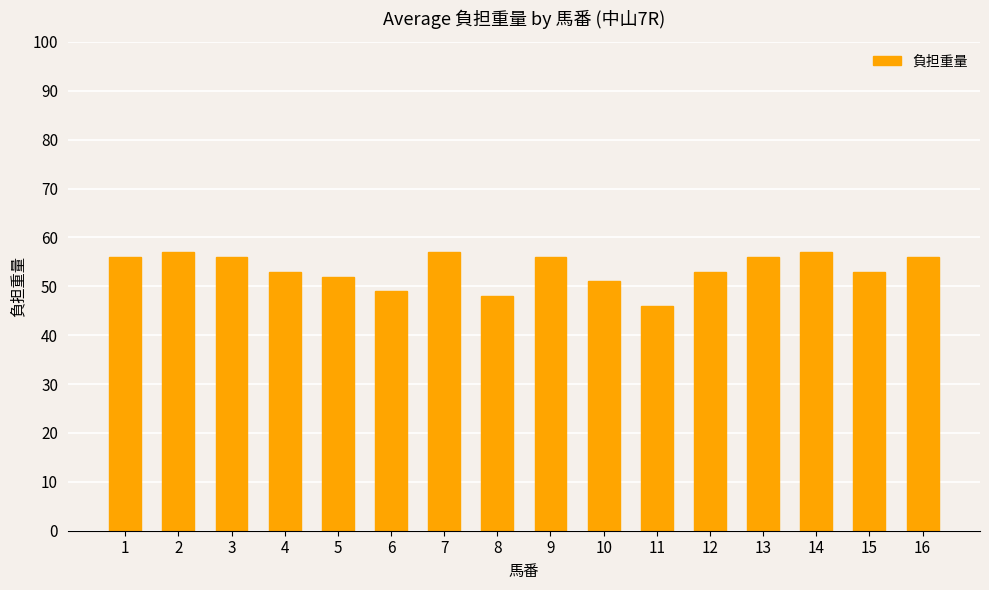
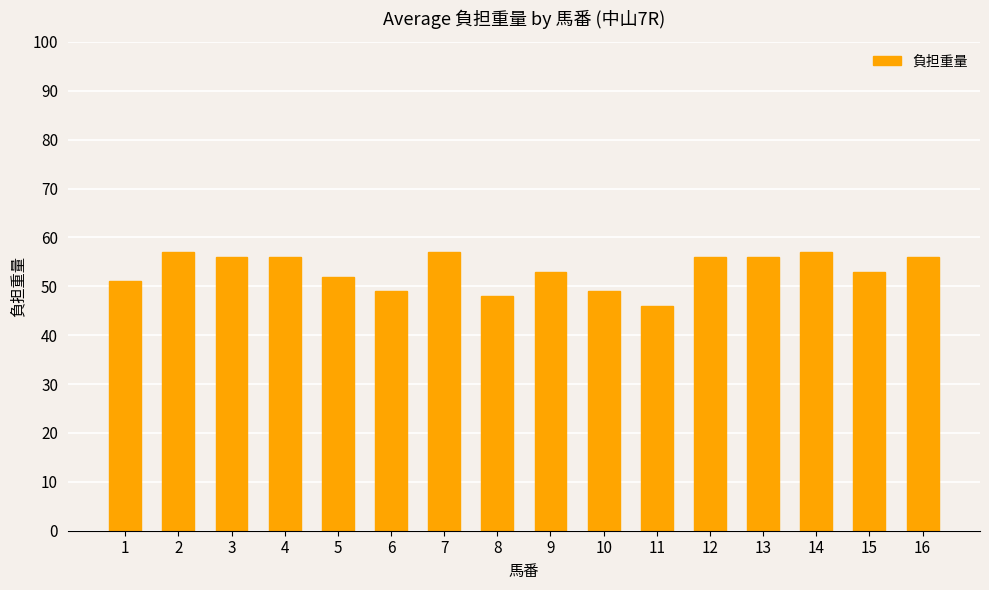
  {
-   "1": 56,
+   "1": 51,
    "2": 57,
    "3": 56,
-   "4": 53,
+   "4": 56,
    "5": 52,
    "6": 49,
    "7": 57,
    "8": 48,
-   "9": 56,
-   "10": 51,
+   "9": 53,
+   "10": 49,
    "11": 46,
-   "12": 53,
+   "12": 56,
    "13": 56,
    "14": 57,
    "15": 53,
    "16": 56
  }
